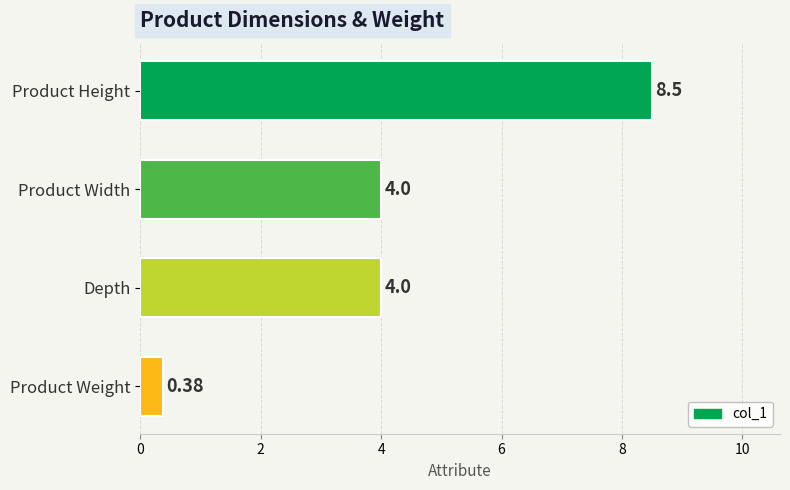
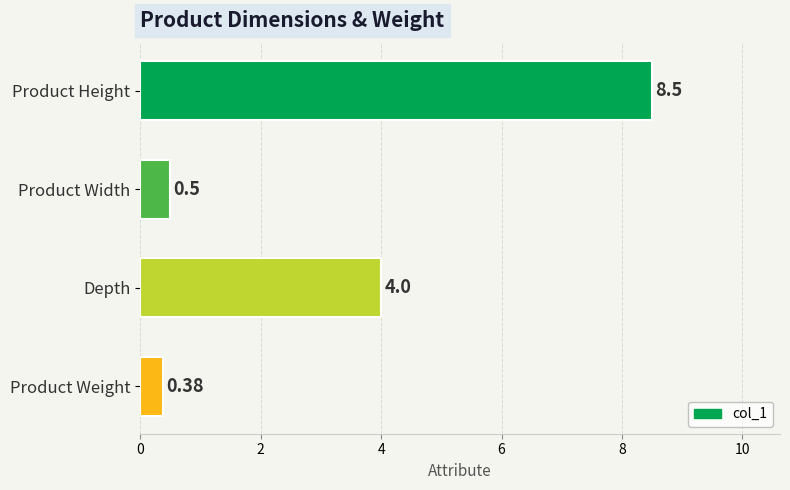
  {
    "Product Height": 8.5,
-   "Product Width": 4.0,
+   "Product Width": 0.5,
    "Depth": 4.0,
    "Product Weight": 0.38
  }
